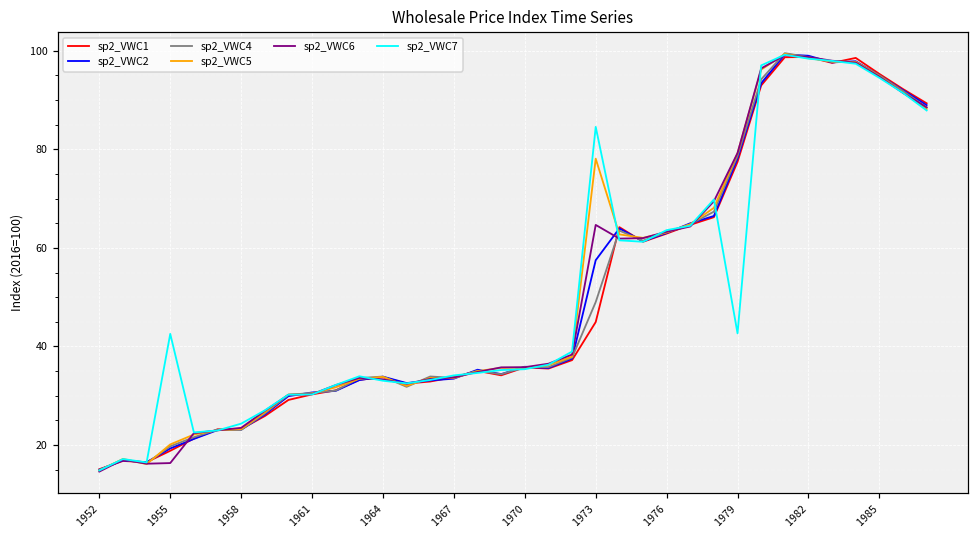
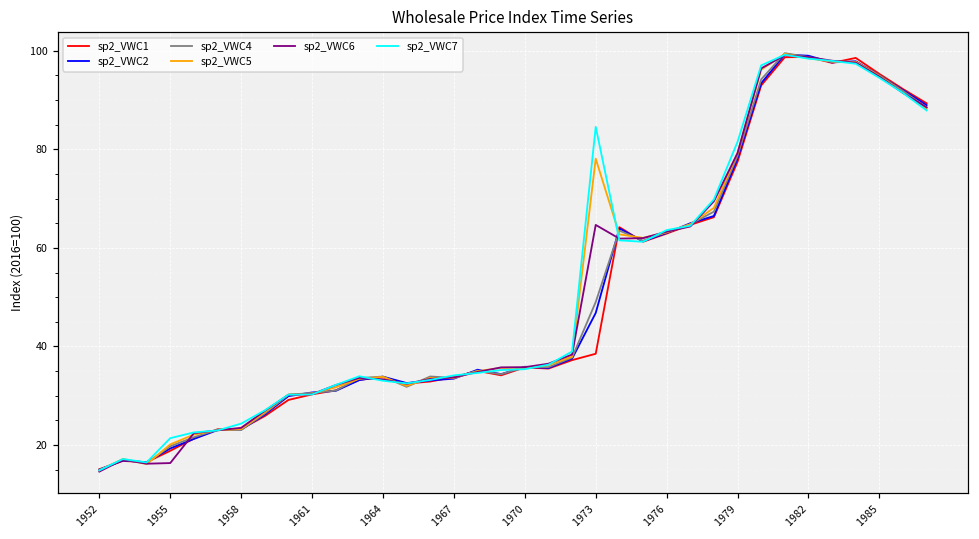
  {
    "sp2_VWC1": {
-     "1973": 45,
+     "1973": 39,
      "1979": 77
    },
    "sp2_VWC2": {
-     "1973": 58
+     "1973": 47
    },
    "sp2_VWC4": {
      "1973": 49
    },
    "sp2_VWC5": {
      "1973": 78
    },
    "sp2_VWC6": {
      "1955": 16,
      "1973": 65
    },
    "sp2_VWC7": {
-     "1955": 43,
+     "1955": 21,
      "1958": 24,
      "1973": 85,
-     "1979": 43
+     "1979": 82
    }
  }
